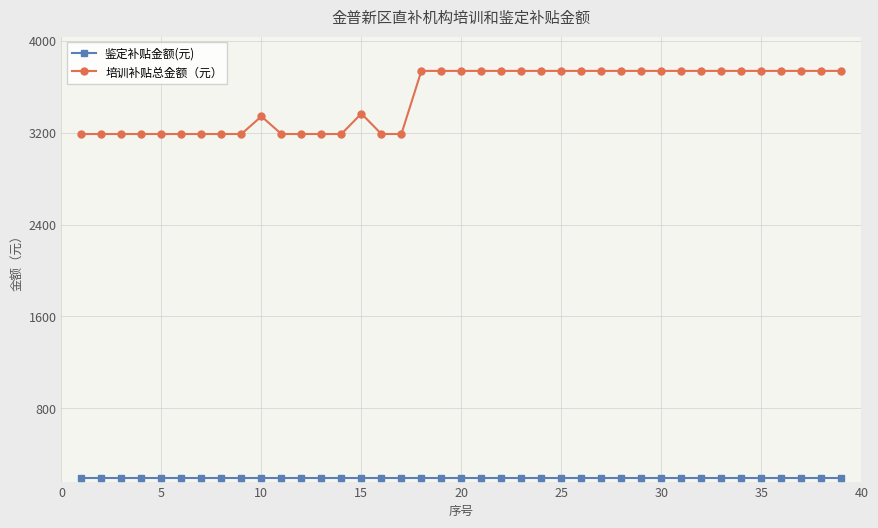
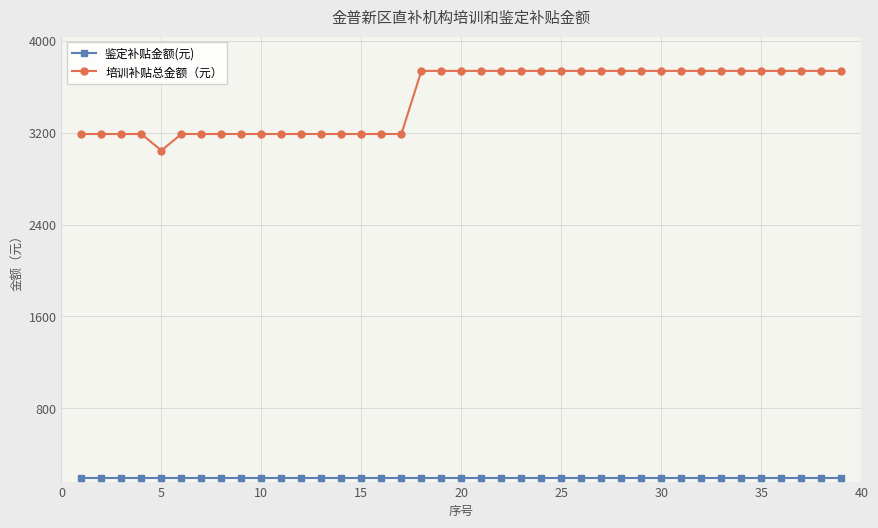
  {
    "鉴定补贴金额(元)": {
      "5": 190,
      "10": 190,
      "15": 190,
      "20": 190,
      "25": 190,
      "30": 190,
      "35": 190
    },
    "培训补贴总金额（元）": {
-     "5": 3190,
-     "10": 3340,
-     "15": 3370,
+     "5": 3050,
+     "10": 3190,
+     "15": 3190,
      "20": 3740,
      "25": 3740,
      "30": 3740,
      "35": 3740
    }
  }
